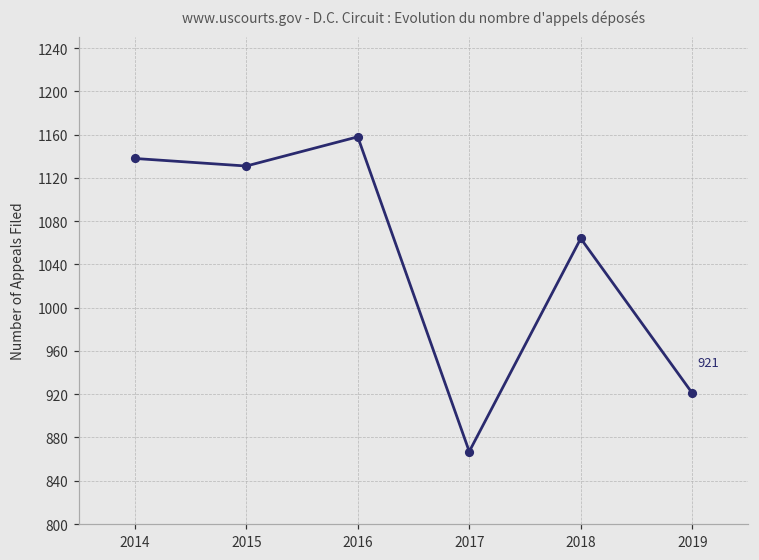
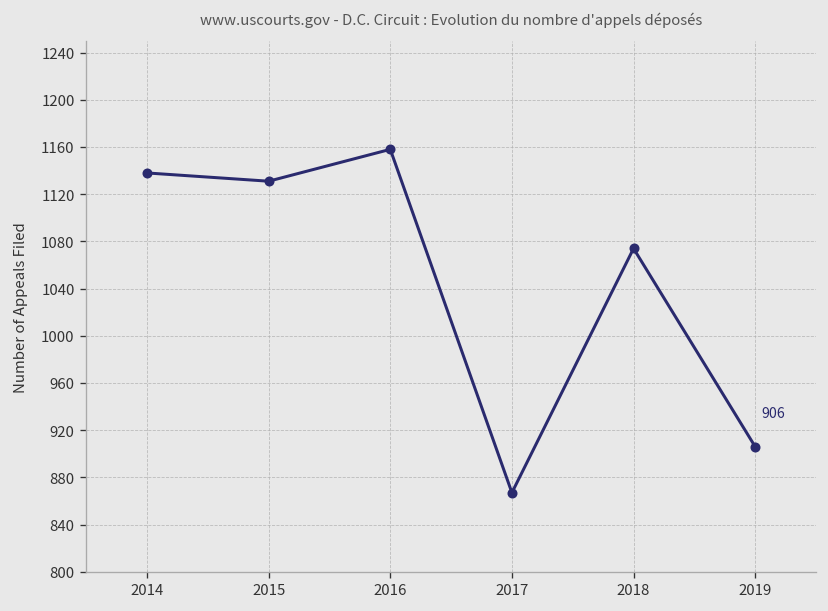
  {
-   "2018": 1060,
-   "2019": 921
+   "2018": 1070,
+   "2019": 906
  }
